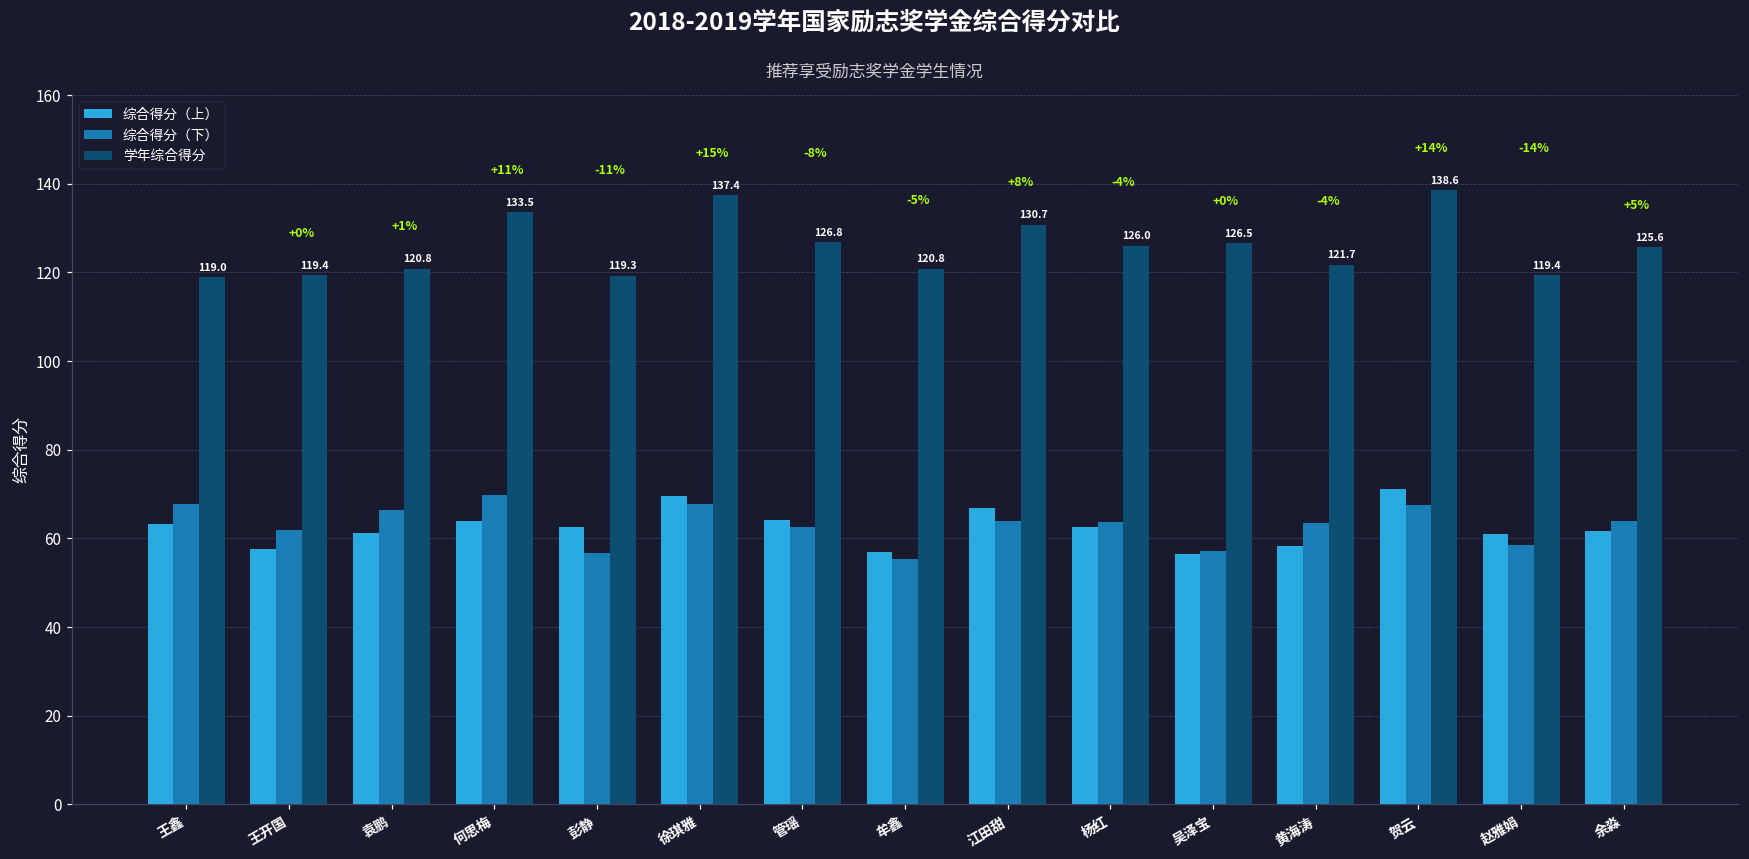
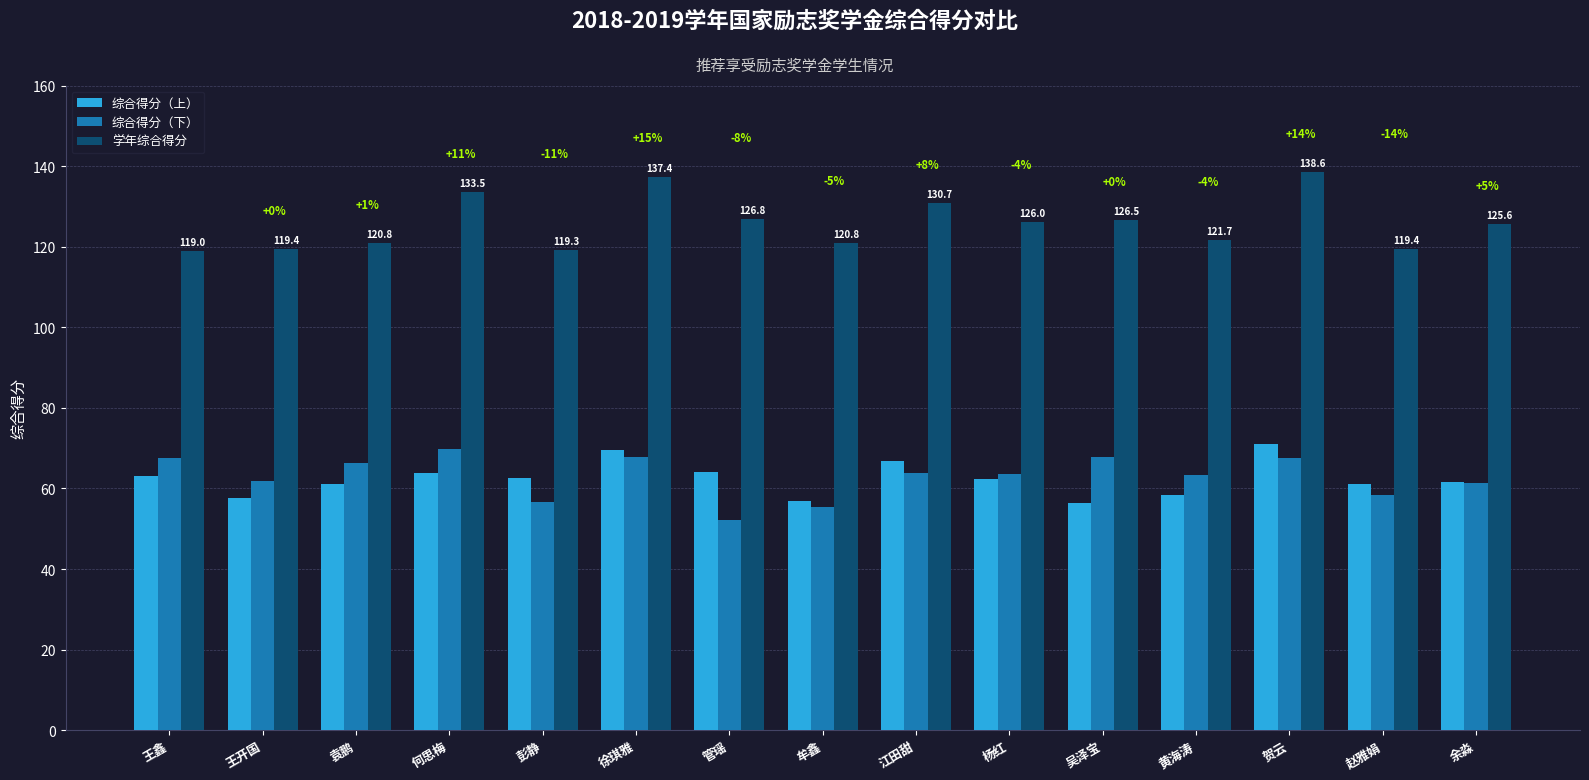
  {
    "综合得分（上）": {
      "王鑫": 63,
      "王开国": 58,
      "袁鹏": 61,
      "何思梅": 64,
      "彭静": 63,
      "徐琪雅": 70,
      "管瑶": 64,
      "牟鑫": 57,
      "江田甜": 67,
      "杨红": 62,
      "吴泽宝": 56,
      "黄海涛": 58,
      "贺云": 71,
      "赵雅娟": 61,
      "余淼": 62
    },
    "综合得分（下）": {
      "王鑫": 68,
      "王开国": 62,
      "袁鹏": 66,
      "何思梅": 70,
      "彭静": 57,
      "徐琪雅": 68,
-     "管瑶": 63,
+     "管瑶": 52,
      "牟鑫": 55,
      "江田甜": 64,
      "杨红": 64,
-     "吴泽宝": 57,
+     "吴泽宝": 68,
      "黄海涛": 63,
      "贺云": 68,
      "赵雅娟": 58,
-     "余淼": 64
+     "余淼": 61
    },
    "学年综合得分": {
      "王鑫": 119.0,
      "王开国": 119.4,
      "袁鹏": 120.8,
      "何思梅": 133.5,
      "彭静": 119.3,
      "徐琪雅": 137.4,
      "管瑶": 126.8,
      "牟鑫": 120.8,
      "江田甜": 130.7,
      "杨红": 126.0,
      "吴泽宝": 126.5,
      "黄海涛": 121.7,
      "贺云": 138.6,
      "赵雅娟": 119.4,
      "余淼": 125.6
    }
  }
